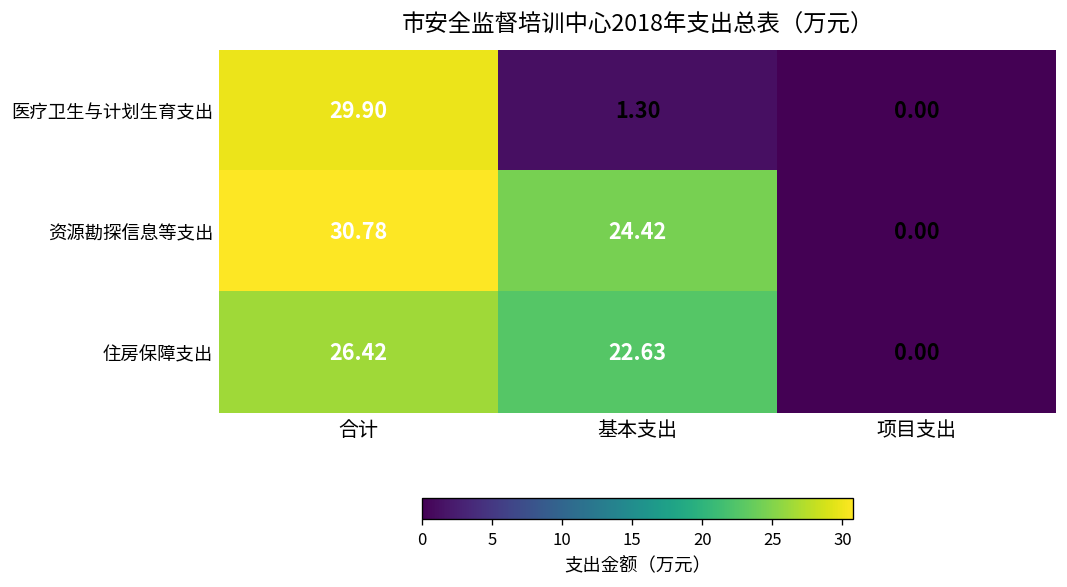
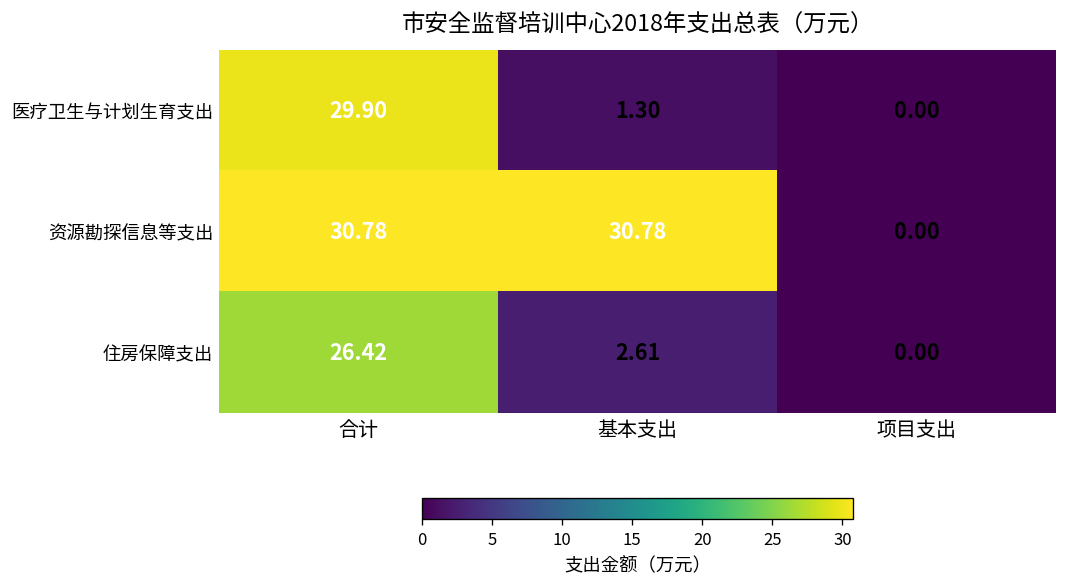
  {
    "医疗卫生与计划生育支出": {
      "合计": 29.90,
      "基本支出": 1.30,
      "项目支出": 0.00
    },
    "资源勘探信息等支出": {
      "合计": 30.78,
-     "基本支出": 24.42,
+     "基本支出": 30.78,
      "项目支出": 0.00
    },
    "住房保障支出": {
      "合计": 26.42,
-     "基本支出": 22.63,
+     "基本支出": 2.61,
      "项目支出": 0.00
    }
  }
